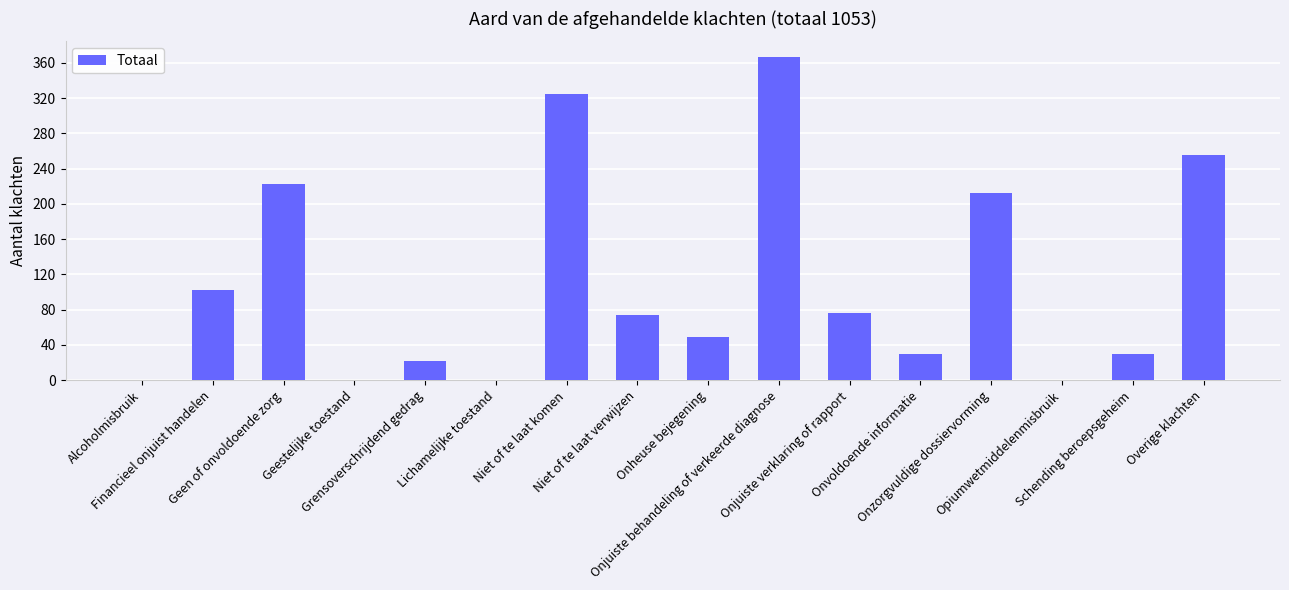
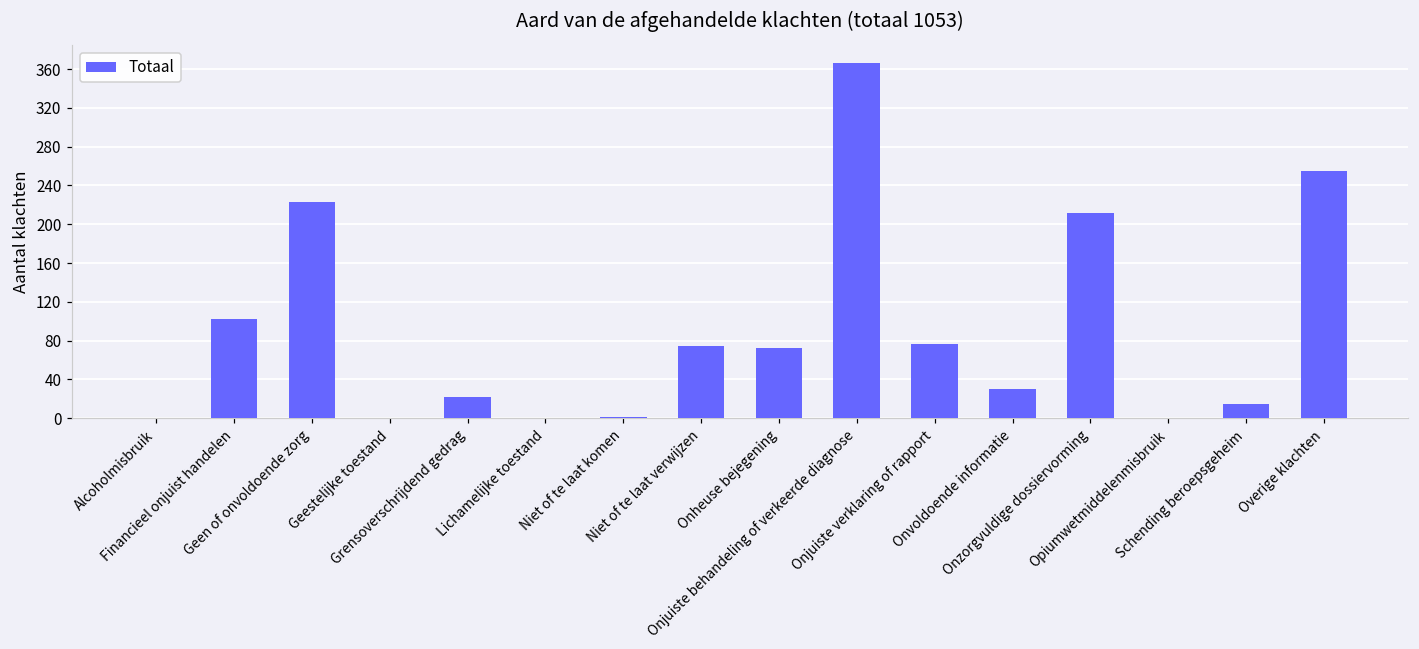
  {
    "Alcoholmisbruik": 0,
    "Financieel onjuist handelen": 100,
    "Geen of onvoldoende zorg": 220,
    "Geestelijke toestand": 0,
    "Grensoverschrijdend gedrag": 20,
    "Lichamelijke toestand": 0,
-   "Niet of te laat komen": 330,
+   "Niet of te laat komen": 0,
    "Niet of te laat verwijzen": 70,
-   "Onheuse bejegening": 50,
+   "Onheuse bejegening": 70,
    "Onjuiste behandeling of verkeerde diagnose": 370,
    "Onjuiste verklaring of rapport": 80,
    "Onvoldoende informatie": 30,
    "Onzorgvuldige dossiervorming": 210,
    "Opiumwetmiddelenmisbruik": 0,
-   "Schending beroepsgeheim": 30,
+   "Schending beroepsgeheim": 20,
    "Overige klachten": 260
  }
